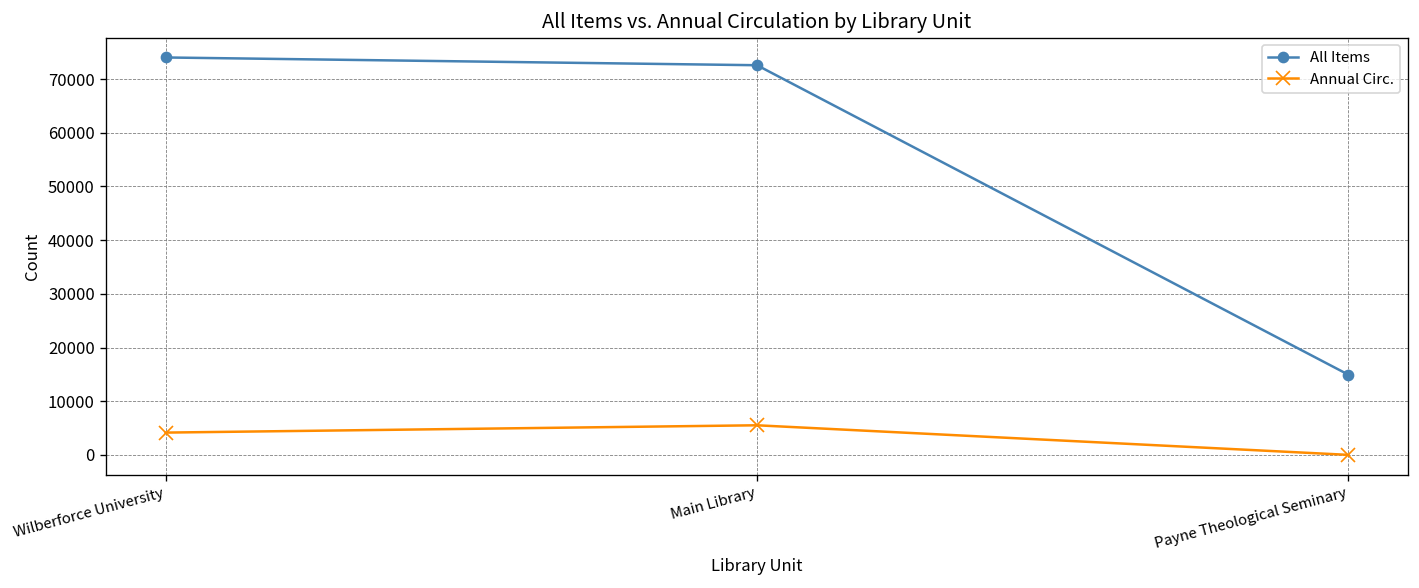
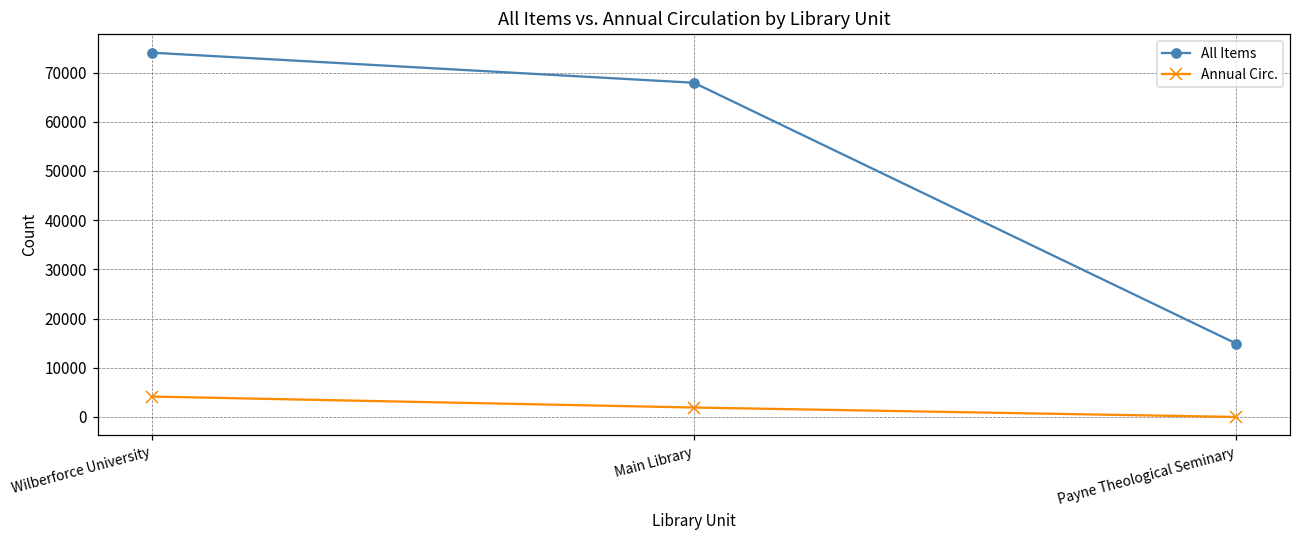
  {
    "All Items": {
      "Wilberforce University": 74000,
-     "Main Library": 73000,
+     "Main Library": 68000,
      "Payne Theological Seminary": 15000
    },
    "Annual Circ.": {
      "Wilberforce University": 4000,
-     "Main Library": 6000,
+     "Main Library": 2000,
      "Payne Theological Seminary": 0
    }
  }
